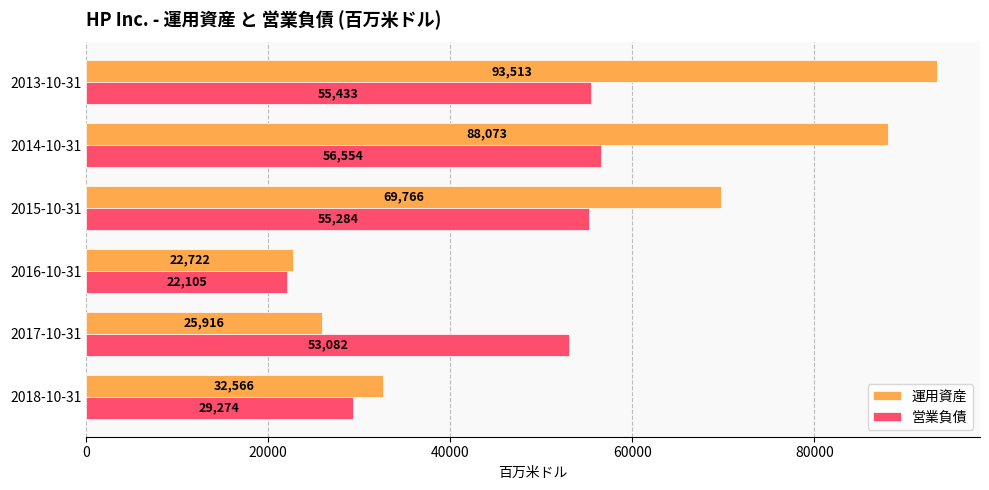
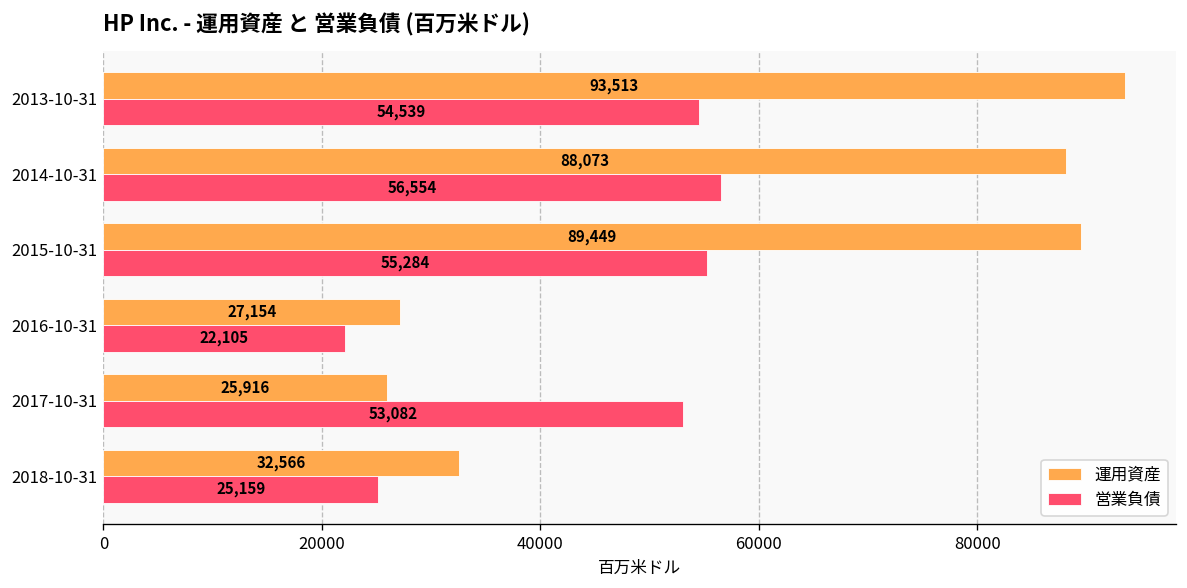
  {
    "運用資産": {
      "2013-10-31": "93,513",
      "2014-10-31": "88,073",
-     "2015-10-31": "69,766",
-     "2016-10-31": "22,722",
+     "2015-10-31": "89,449",
+     "2016-10-31": "27,154",
      "2017-10-31": "25,916",
      "2018-10-31": "32,566"
    },
    "営業負債": {
-     "2013-10-31": "55,433",
+     "2013-10-31": "54,539",
      "2014-10-31": "56,554",
      "2015-10-31": "55,284",
      "2016-10-31": "22,105",
      "2017-10-31": "53,082",
-     "2018-10-31": "29,274"
+     "2018-10-31": "25,159"
    }
  }
